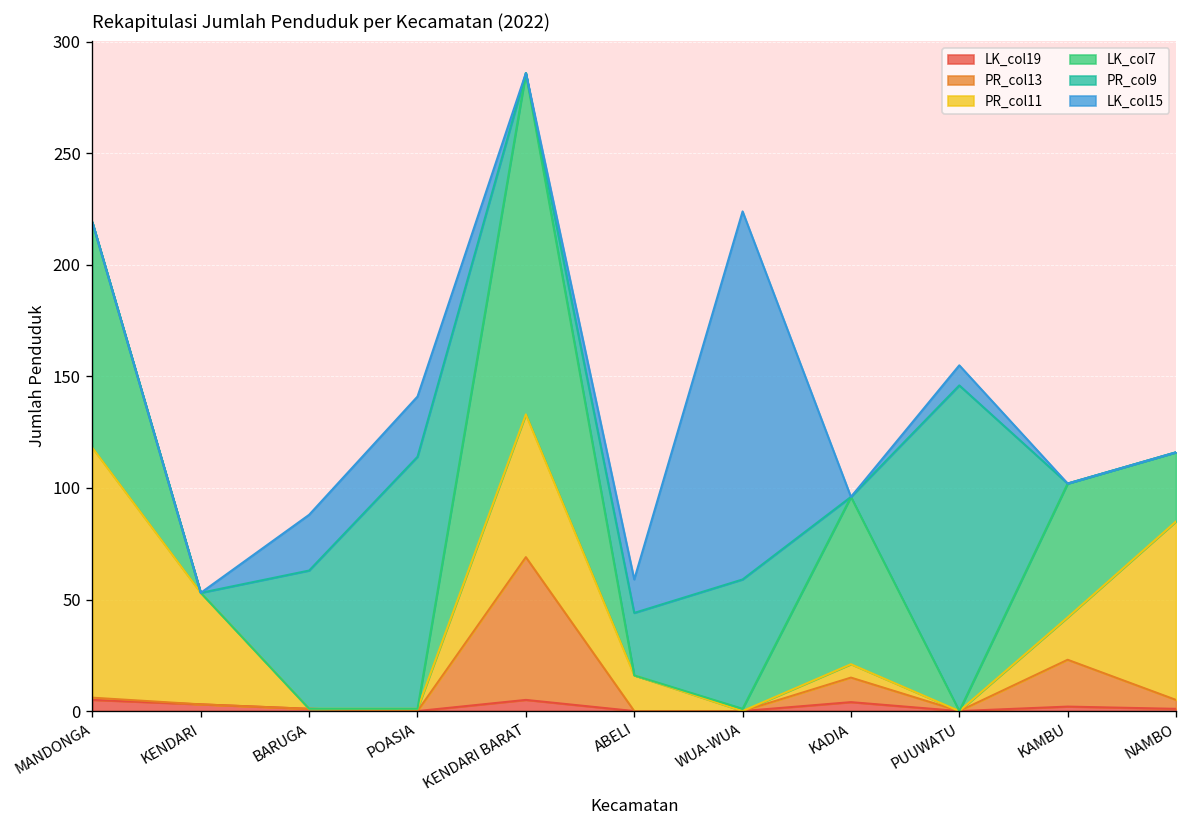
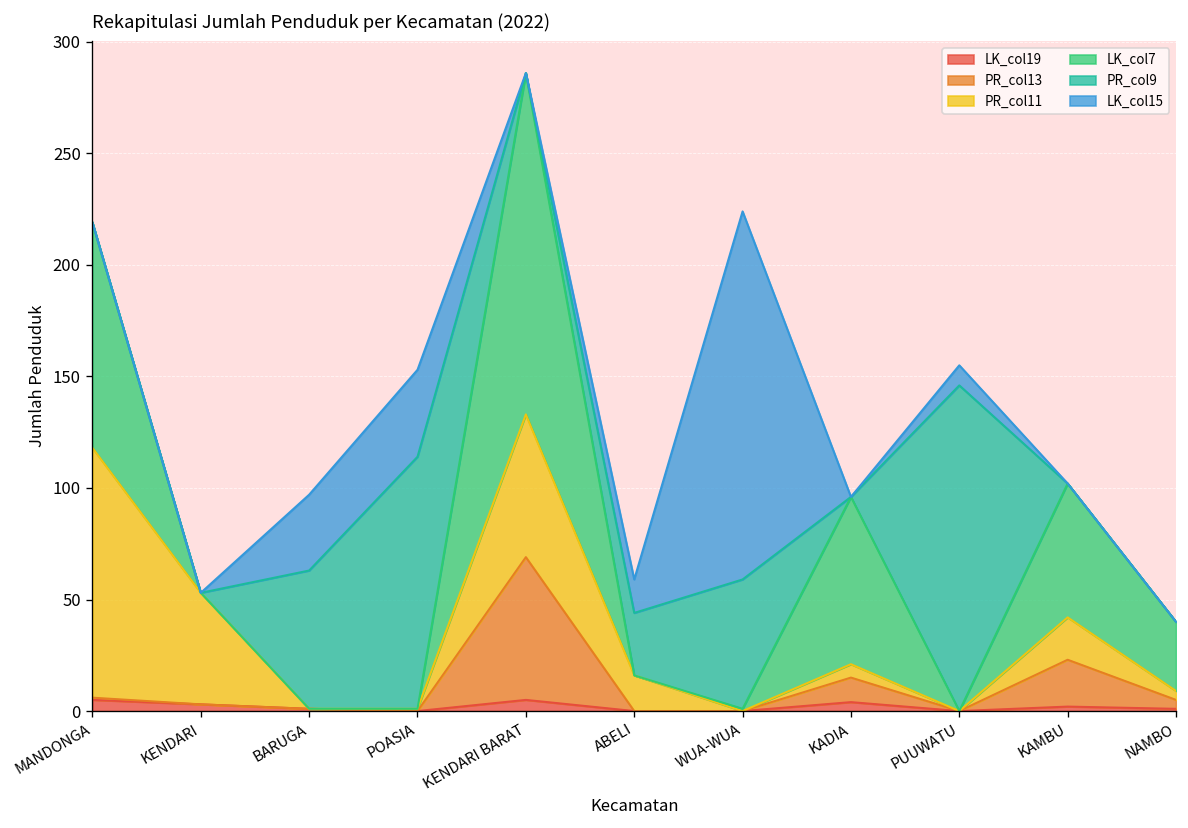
  {
    "PR_col11": {
      "MANDONGA": 112,
      "KENDARI BARAT": 64,
      "KADIA": 6,
      "KAMBU": 19,
-     "NAMBO": 80
+     "NAMBO": 4
    },
    "LK_col15": {
-     "BARUGA": 25,
-     "POASIA": 27,
+     "BARUGA": 34,
+     "POASIA": 39,
      "ABELI": 15,
      "WUA-WUA": 165,
      "PUUWATU": 9
    }
  }
